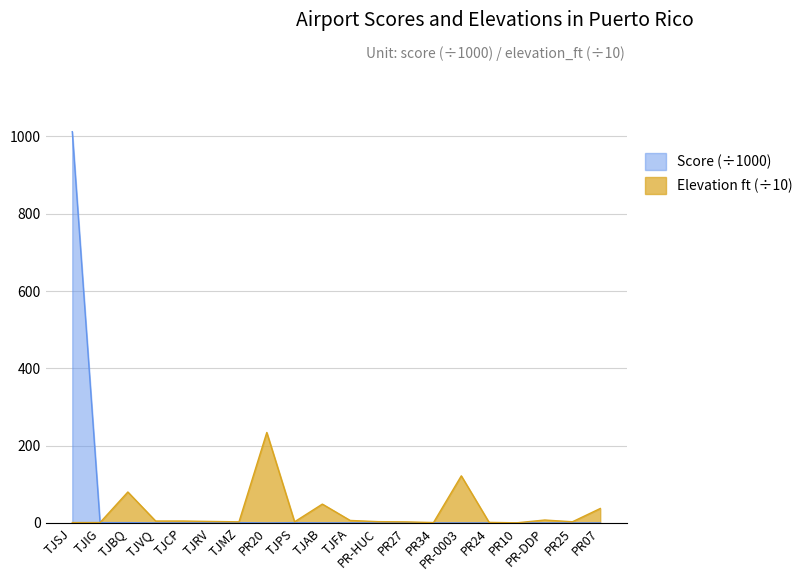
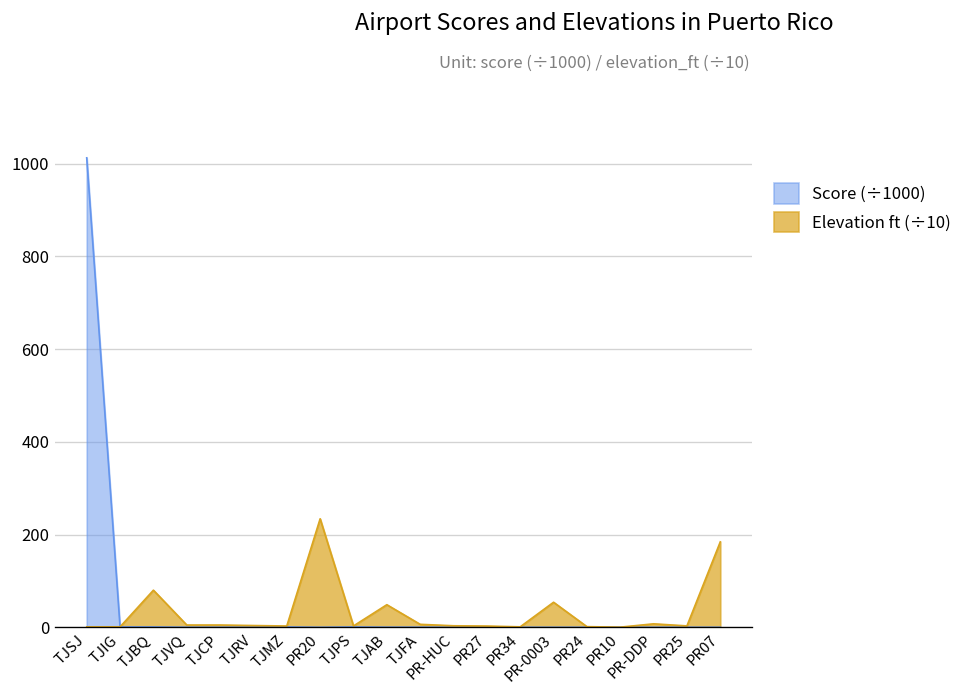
  {
    "Score (÷1000)": {
      "TJSJ": 1010,
      "TJBQ": 0,
      "PR20": 0,
      "TJAB": 0,
      "PR-0003": 0,
      "PR-DDP": 0,
      "PR07": 0
    },
    "Elevation ft (÷10)": {
      "TJSJ": 0,
      "TJBQ": 80,
      "PR20": 230,
      "TJAB": 50,
-     "PR-0003": 120,
+     "PR-0003": 50,
      "PR-DDP": 10,
-     "PR07": 40
+     "PR07": 180
    }
  }
